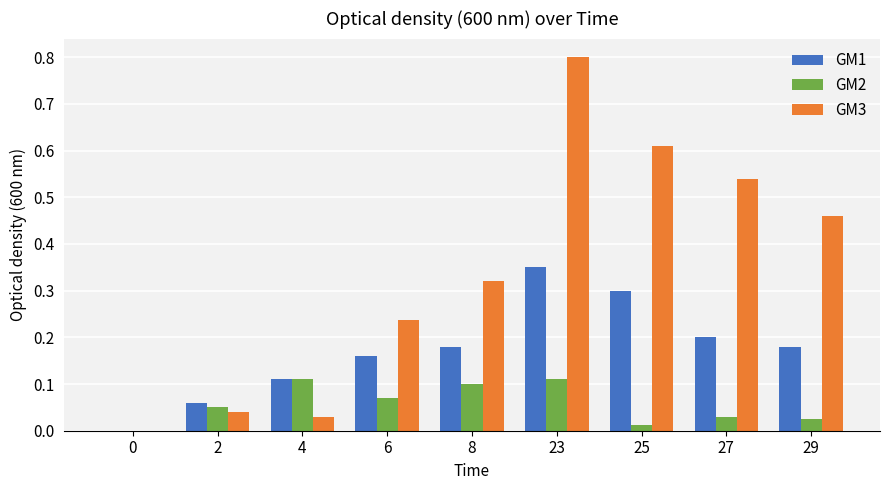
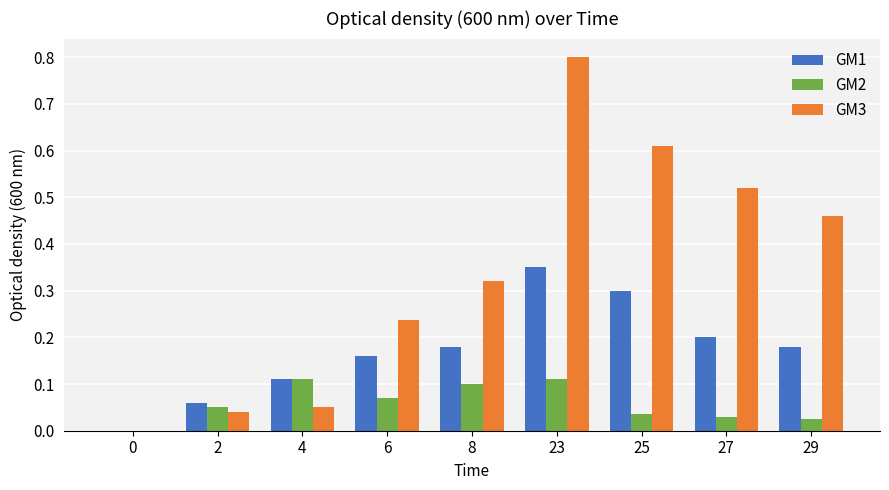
  {
    "GM1": {
      "0": 0.00,
      "2": 0.06,
      "4": 0.11,
      "6": 0.16,
      "8": 0.18,
      "23": 0.35,
      "25": 0.30,
      "27": 0.20,
      "29": 0.18
    },
    "GM2": {
      "0": 0.00,
      "2": 0.05,
      "4": 0.11,
      "6": 0.07,
      "8": 0.10,
      "23": 0.11,
-     "25": 0.01,
+     "25": 0.04,
      "27": 0.03,
      "29": 0.03
    },
    "GM3": {
      "0": 0.00,
      "2": 0.04,
-     "4": 0.03,
+     "4": 0.05,
      "6": 0.24,
      "8": 0.32,
      "23": 0.80,
      "25": 0.61,
-     "27": 0.54,
+     "27": 0.52,
      "29": 0.46
    }
  }
